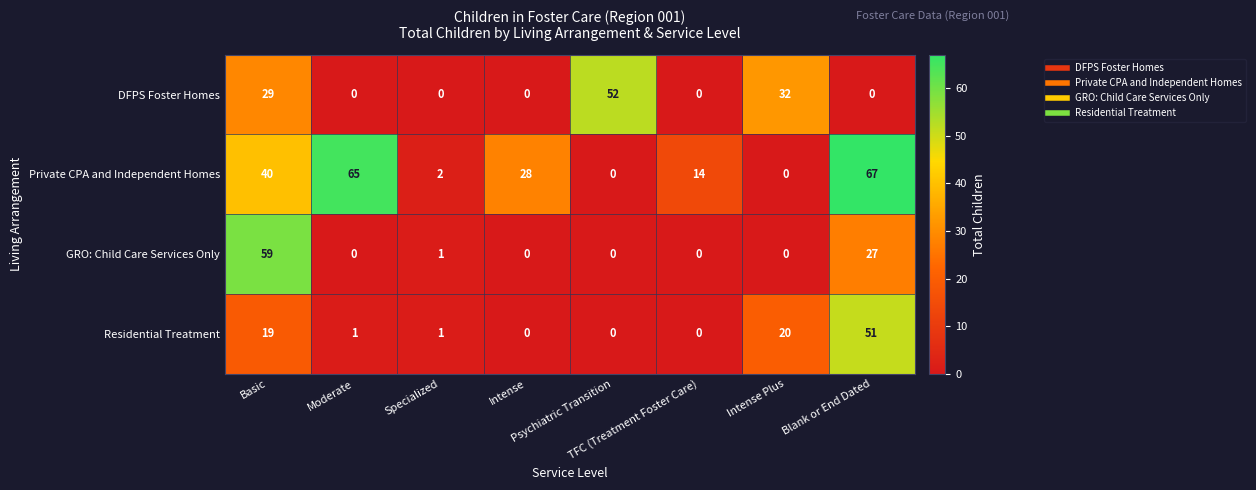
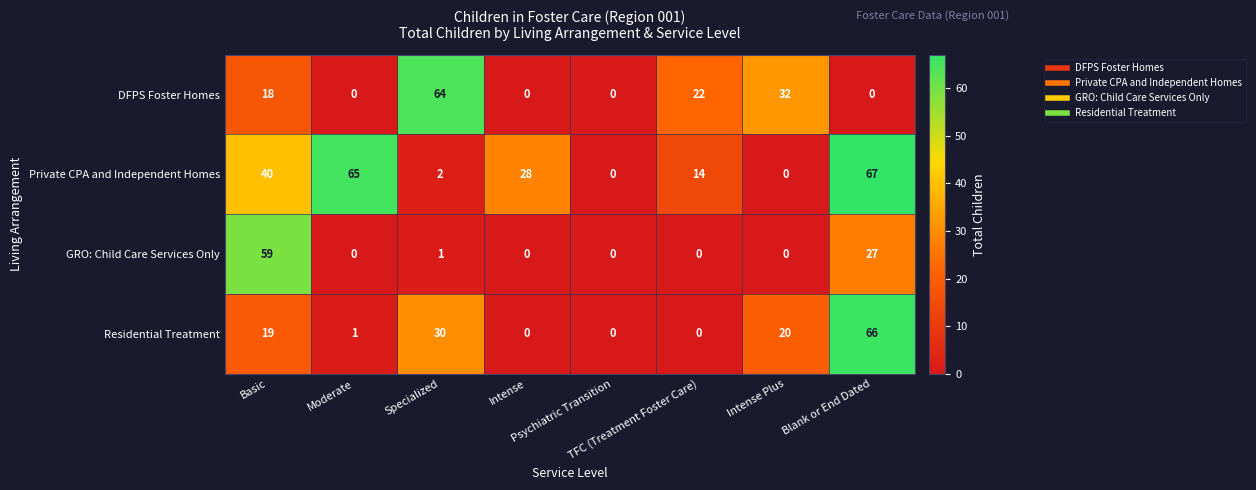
  {
    "DFPS Foster Homes": {
-     "Basic": 29,
+     "Basic": 18,
      "Moderate": 0,
-     "Specialized": 0,
+     "Specialized": 64,
      "Intense": 0,
-     "Psychiatric Transition": 52,
-     "TFC (Treatment Foster Care)": 0,
+     "Psychiatric Transition": 0,
+     "TFC (Treatment Foster Care)": 22,
      "Intense Plus": 32,
      "Blank or End Dated": 0
    },
    "Private CPA and Independent Homes": {
      "Basic": 40,
      "Moderate": 65,
      "Specialized": 2,
      "Intense": 28,
      "Psychiatric Transition": 0,
      "TFC (Treatment Foster Care)": 14,
      "Intense Plus": 0,
      "Blank or End Dated": 67
    },
    "GRO: Child Care Services Only": {
      "Basic": 59,
      "Moderate": 0,
      "Specialized": 1,
      "Intense": 0,
      "Psychiatric Transition": 0,
      "TFC (Treatment Foster Care)": 0,
      "Intense Plus": 0,
      "Blank or End Dated": 27
    },
    "Residential Treatment": {
      "Basic": 19,
      "Moderate": 1,
-     "Specialized": 1,
+     "Specialized": 30,
      "Intense": 0,
      "Psychiatric Transition": 0,
      "TFC (Treatment Foster Care)": 0,
      "Intense Plus": 20,
-     "Blank or End Dated": 51
+     "Blank or End Dated": 66
    }
  }
